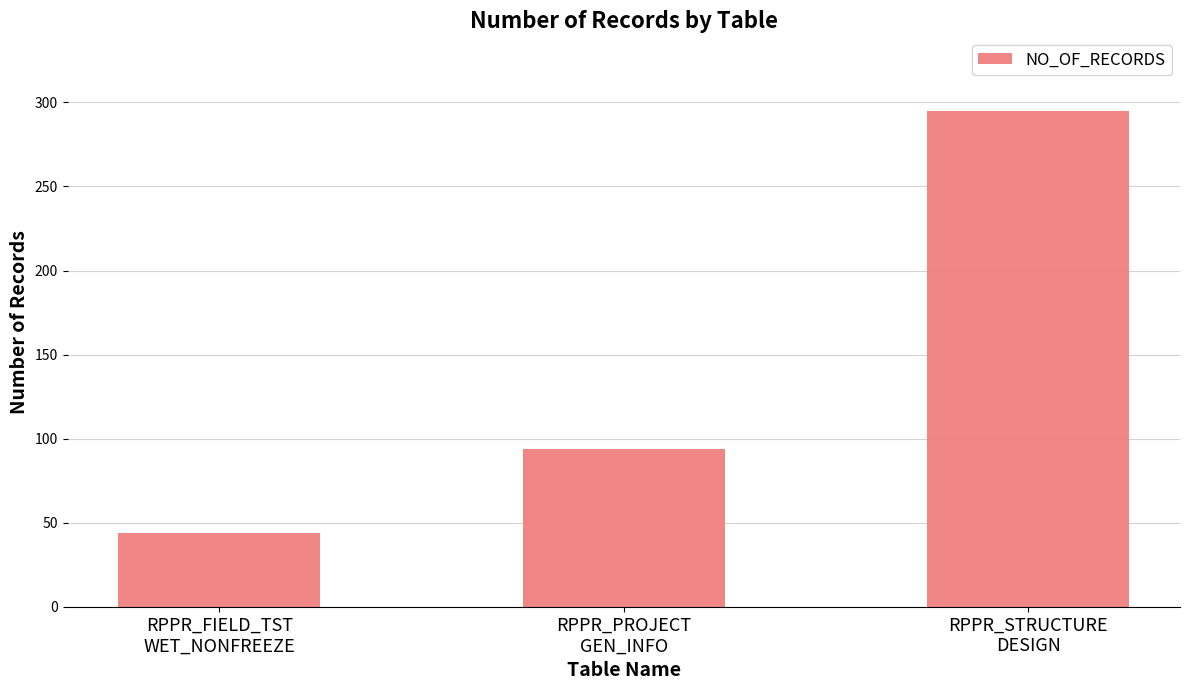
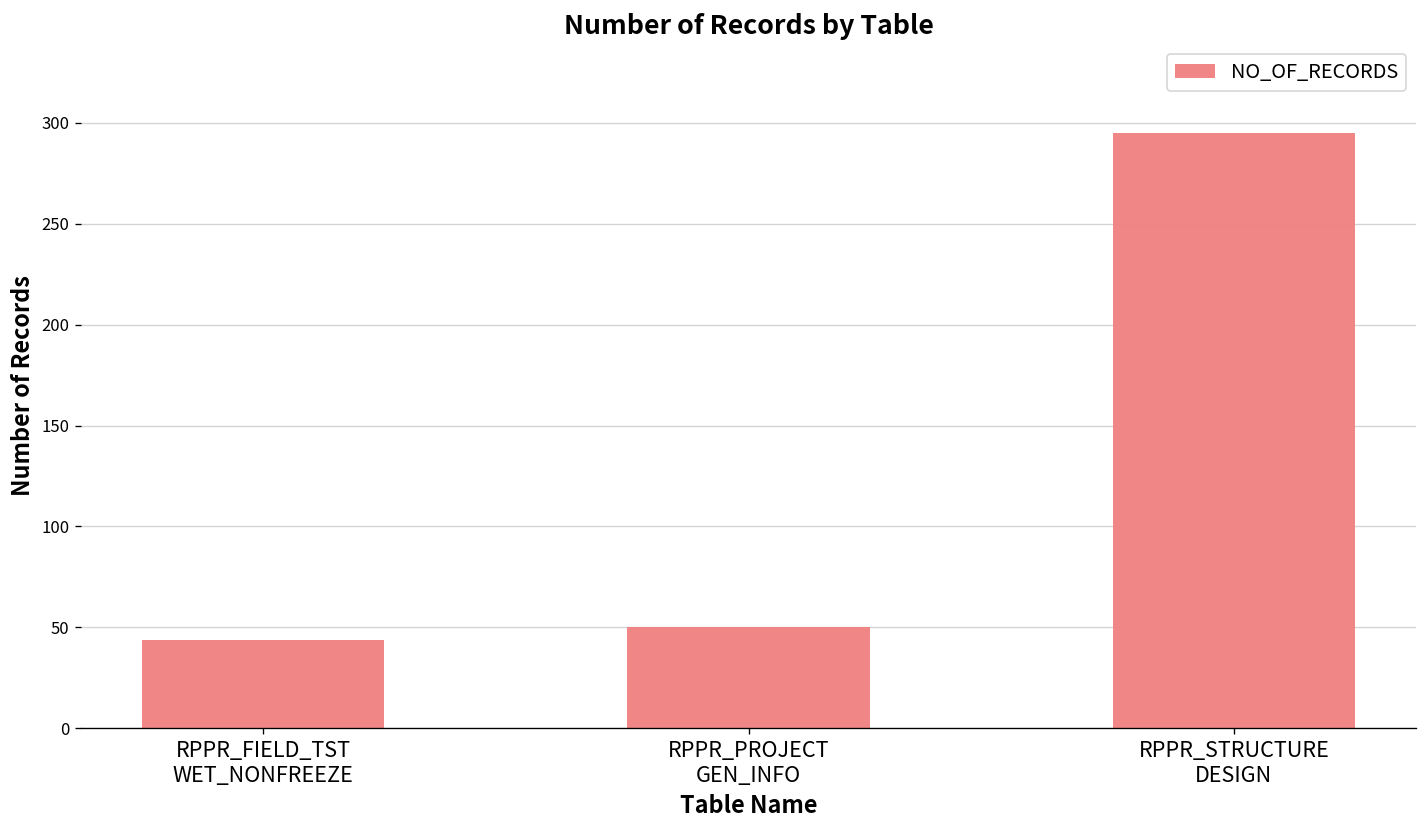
  {
    "RPPR_FIELD_TST WET_NONFREEZE": 44,
-   "RPPR_PROJECT GEN_INFO": 94,
+   "RPPR_PROJECT GEN_INFO": 50,
    "RPPR_STRUCTURE DESIGN": 295
  }
